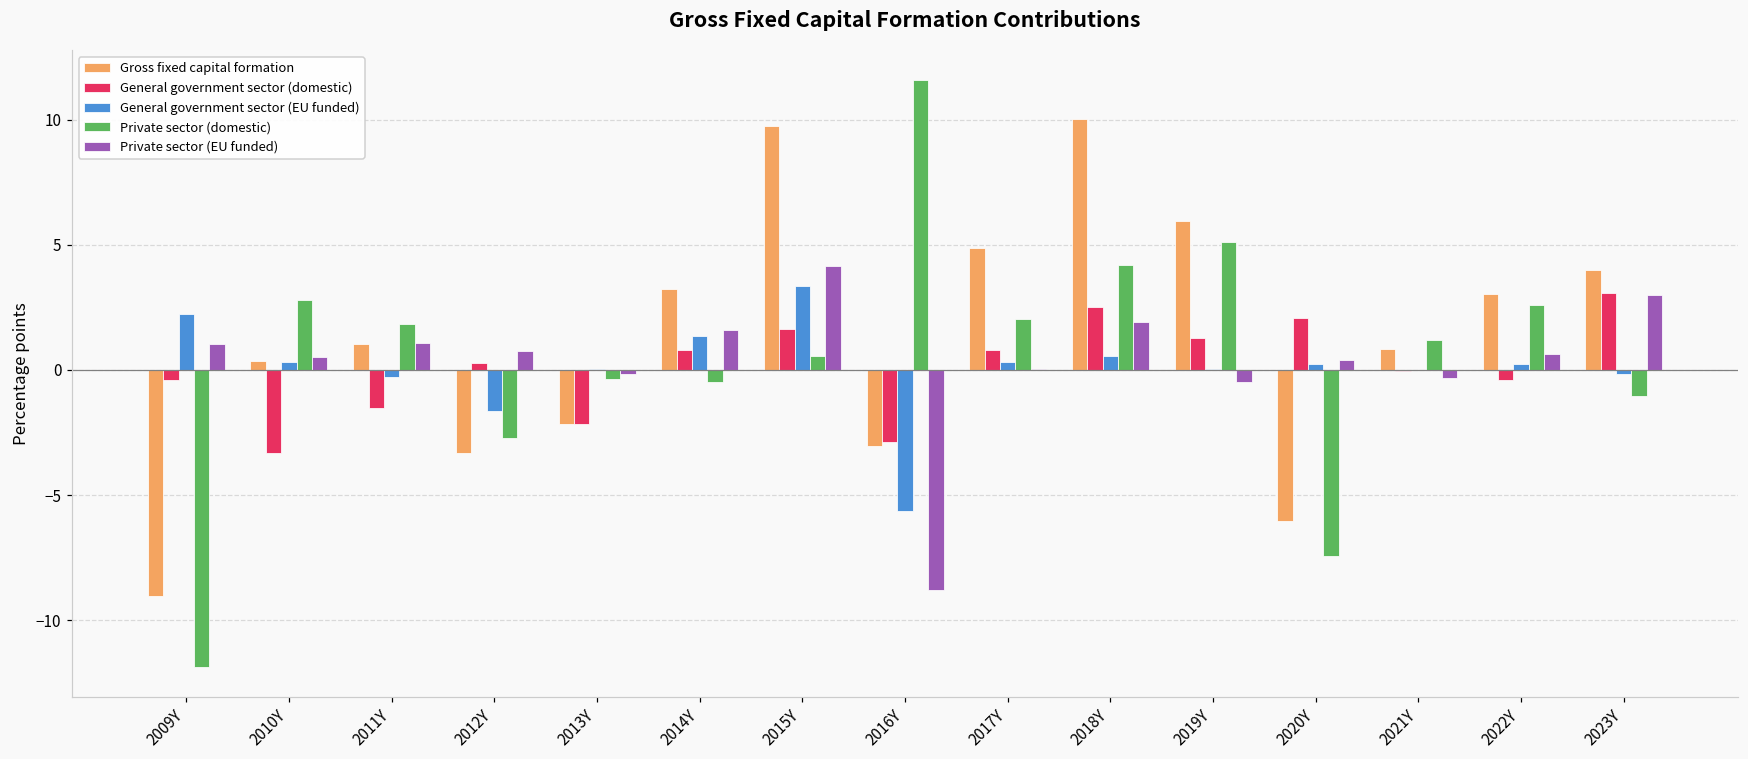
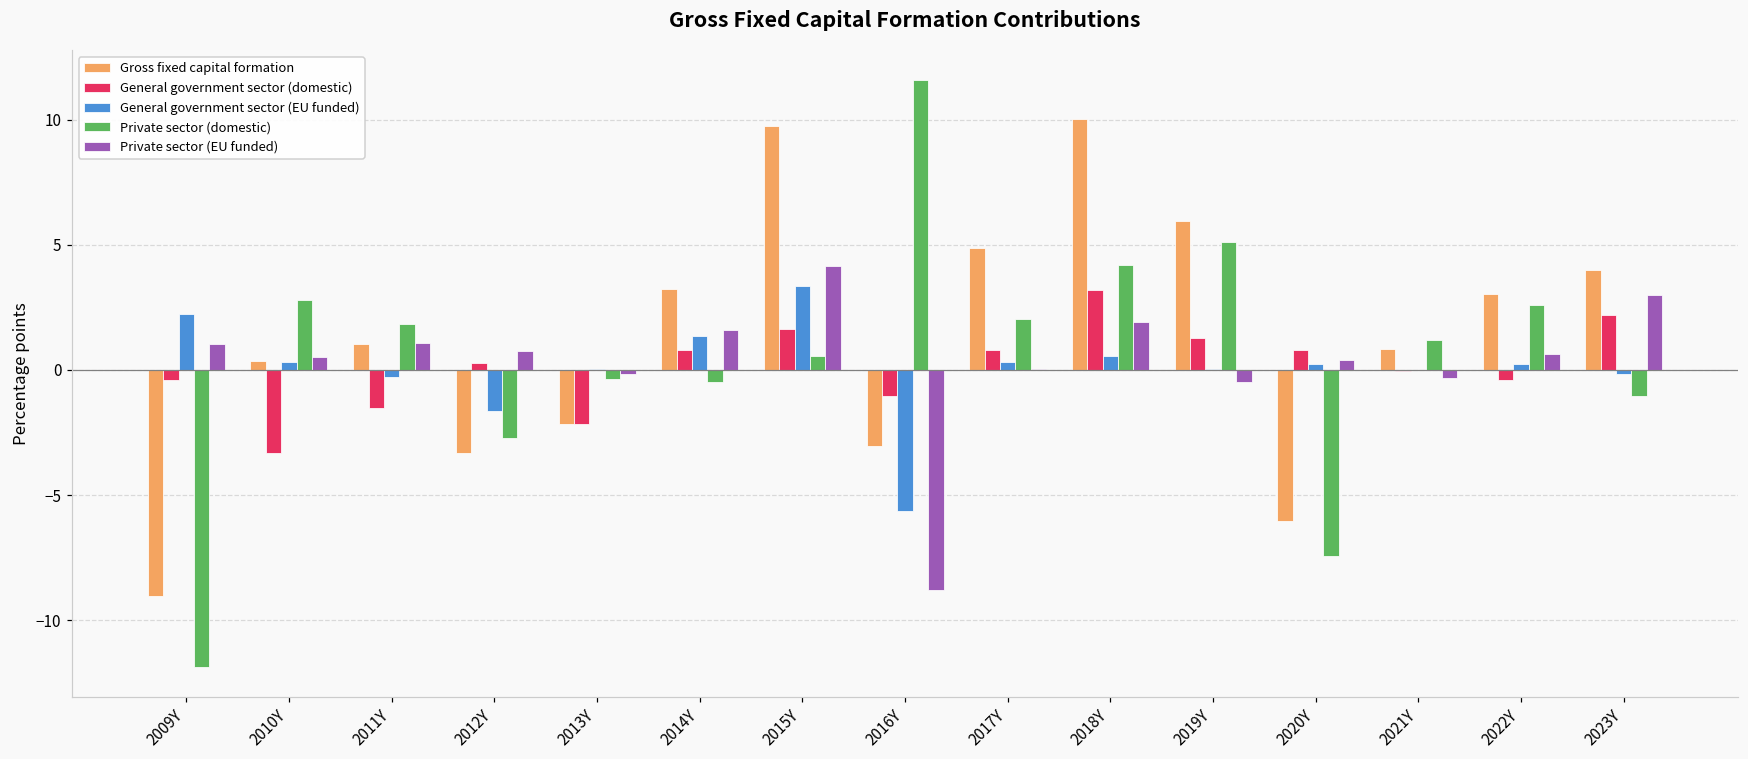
  {
    "Gross fixed capital formation": {
      "2009Y": -9.0,
      "2010Y": 0.3,
      "2011Y": 1.1,
      "2012Y": -3.3,
      "2013Y": -2.2,
      "2014Y": 3.3,
      "2015Y": 9.7,
      "2016Y": -3.0,
      "2017Y": 4.9,
      "2018Y": 10.0,
      "2019Y": 5.9,
      "2020Y": -6.0,
      "2021Y": 0.8,
      "2022Y": 3.0,
      "2023Y": 4.0
    },
    "General government sector (domestic)": {
      "2009Y": -0.4,
      "2010Y": -3.3,
      "2011Y": -1.5,
      "2012Y": 0.3,
      "2013Y": -2.2,
      "2014Y": 0.8,
      "2015Y": 1.7,
-     "2016Y": -2.9,
+     "2016Y": -1.0,
      "2017Y": 0.8,
-     "2018Y": 2.5,
+     "2018Y": 3.2,
      "2019Y": 1.3,
-     "2020Y": 2.1,
+     "2020Y": 0.8,
      "2022Y": -0.4,
-     "2023Y": 3.1
+     "2023Y": 2.2
    },
    "General government sector (EU funded)": {
      "2009Y": 2.2,
      "2010Y": 0.3,
      "2011Y": -0.3,
      "2012Y": -1.6,
      "2014Y": 1.4,
      "2015Y": 3.3,
      "2016Y": -5.6,
      "2017Y": 0.3,
      "2018Y": 0.5,
      "2020Y": 0.2,
      "2022Y": 0.2,
      "2023Y": -0.2
    },
    "Private sector (domestic)": {
      "2009Y": -11.9,
      "2010Y": 2.8,
      "2011Y": 1.8,
      "2012Y": -2.7,
      "2013Y": -0.4,
      "2014Y": -0.5,
      "2015Y": 0.6,
      "2016Y": 11.6,
      "2017Y": 2.0,
      "2018Y": 4.2,
      "2019Y": 5.1,
      "2020Y": -7.5,
      "2021Y": 1.2,
      "2022Y": 2.6,
      "2023Y": -1.0
    },
    "Private sector (EU funded)": {
      "2009Y": 1.0,
      "2010Y": 0.5,
      "2011Y": 1.1,
      "2012Y": 0.7,
      "2013Y": -0.2,
      "2014Y": 1.6,
      "2015Y": 4.2,
      "2016Y": -8.8,
      "2018Y": 1.9,
      "2019Y": -0.5,
      "2020Y": 0.4,
      "2021Y": -0.3,
      "2022Y": 0.6,
      "2023Y": 3.0
    }
  }
